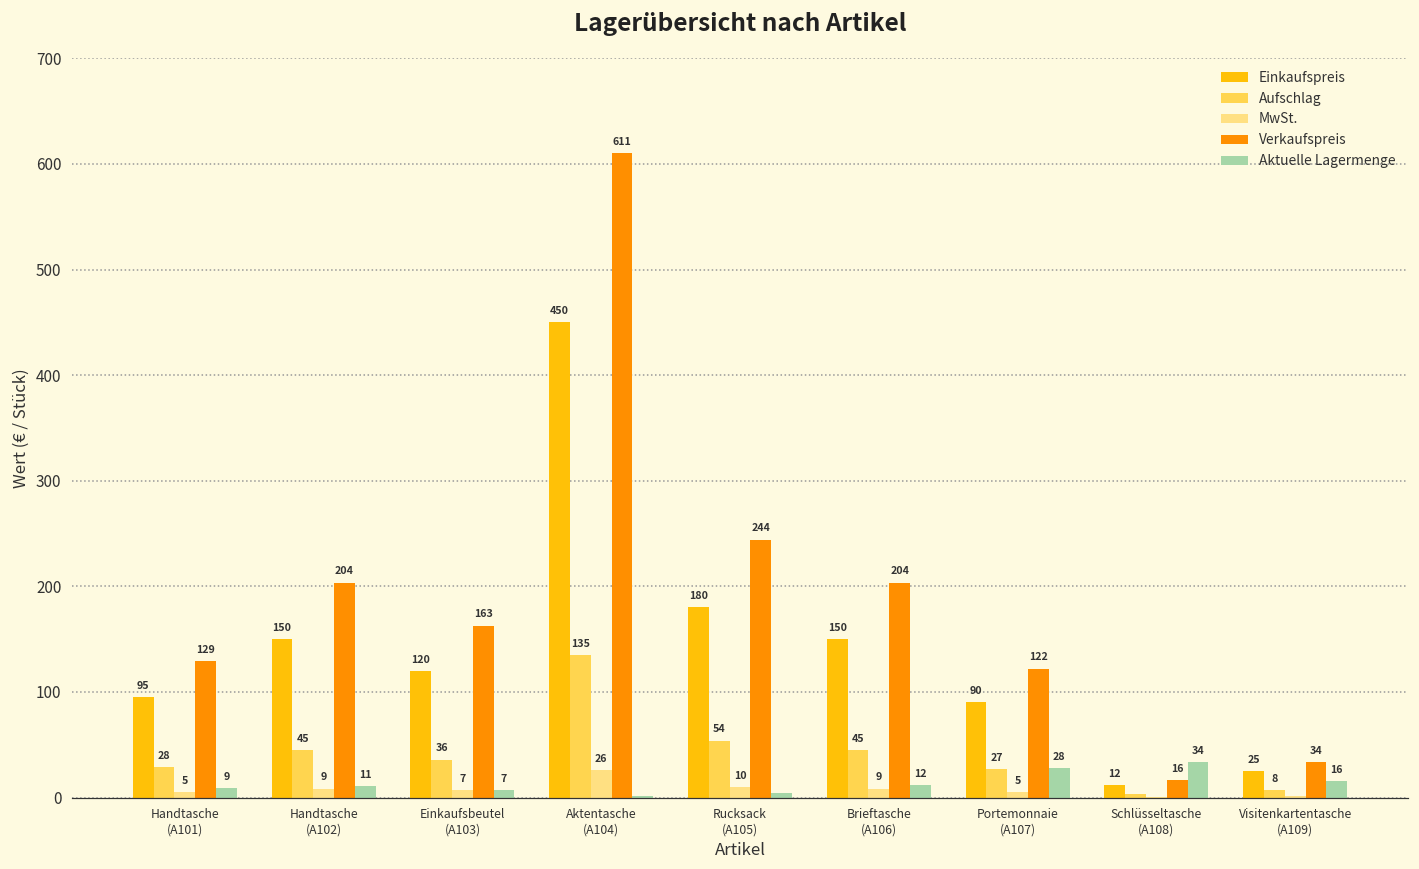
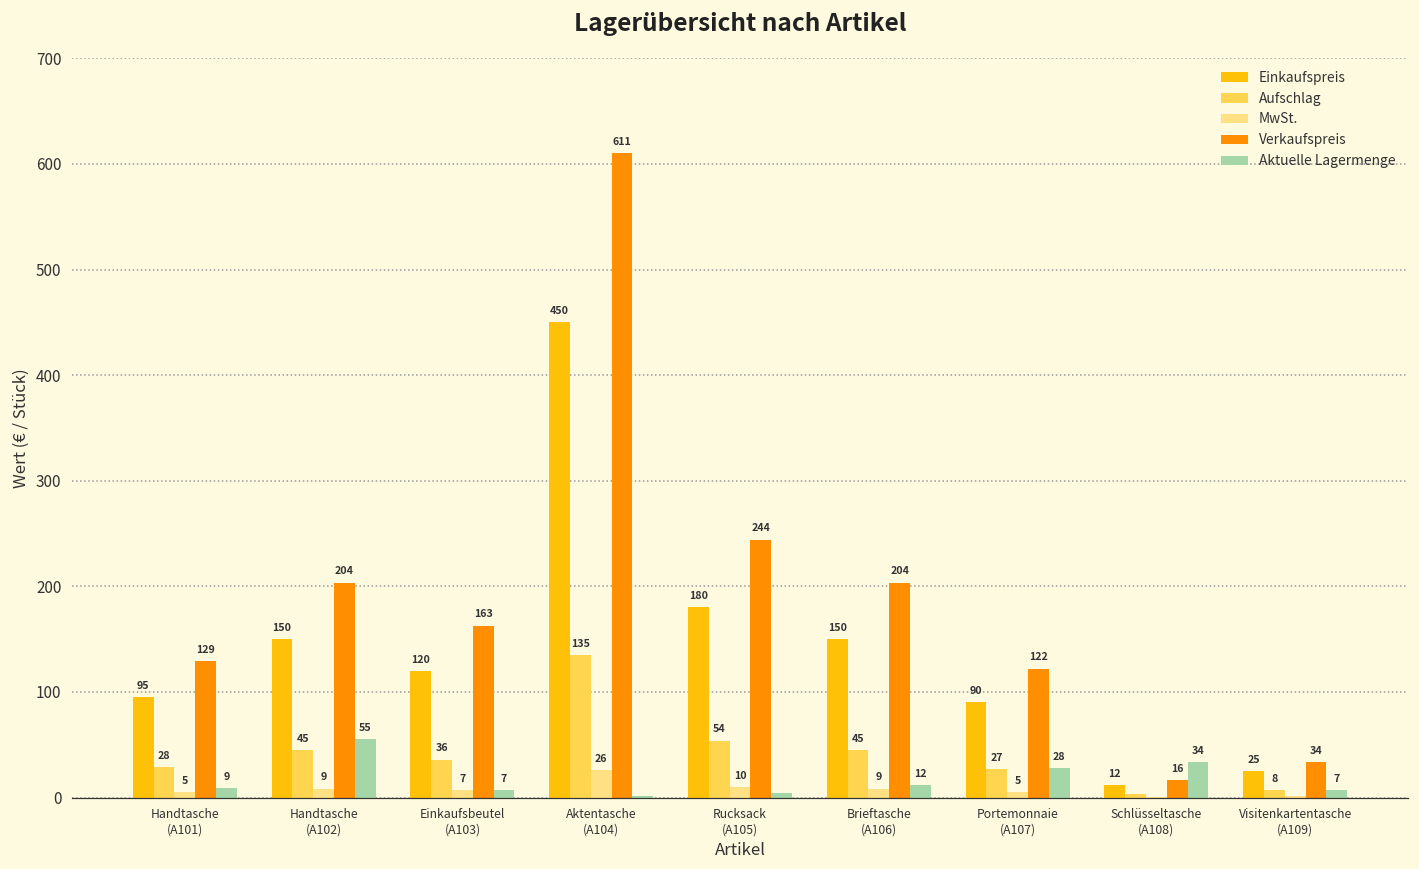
  {
    "Aktuelle Lagermenge": {
      "Handtasche (A101)": 9,
-     "Handtasche (A102)": 11,
+     "Handtasche (A102)": 55,
      "Einkaufsbeutel (A103)": 7,
      "Brieftasche (A106)": 12,
      "Portemonnaie (A107)": 28,
      "Schlüsseltasche (A108)": 34,
-     "Visitenkartentasche (A109)": 16
+     "Visitenkartentasche (A109)": 7
    }
  }
